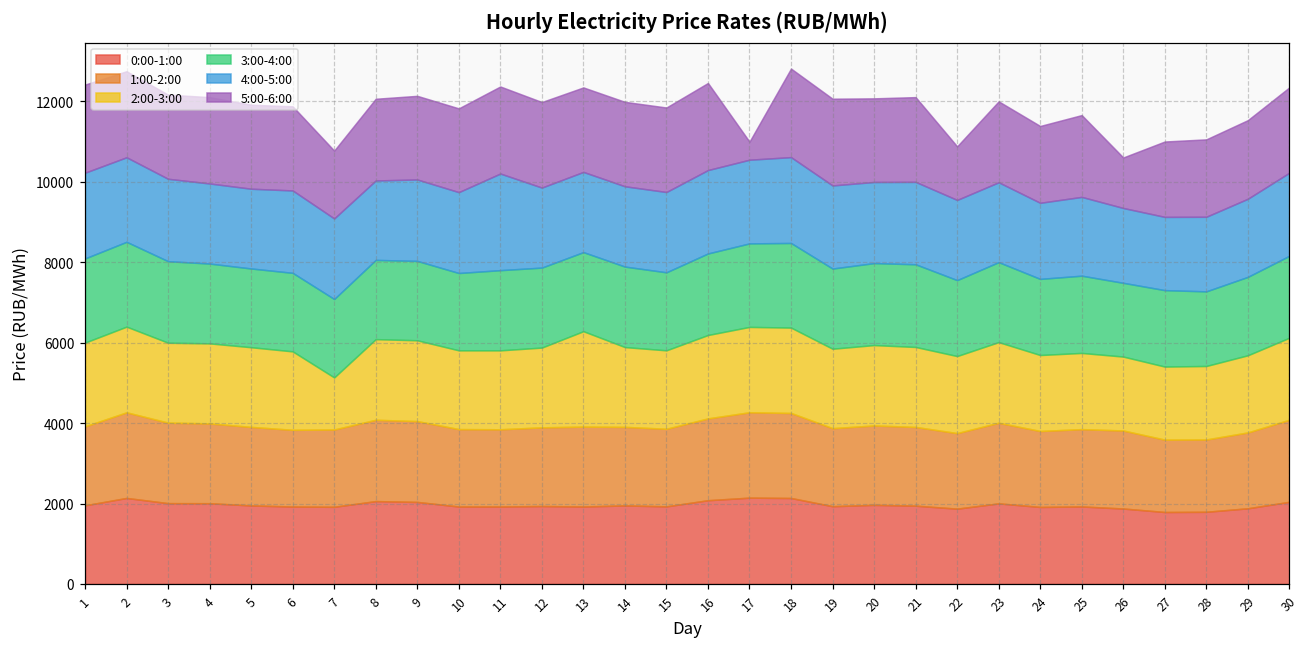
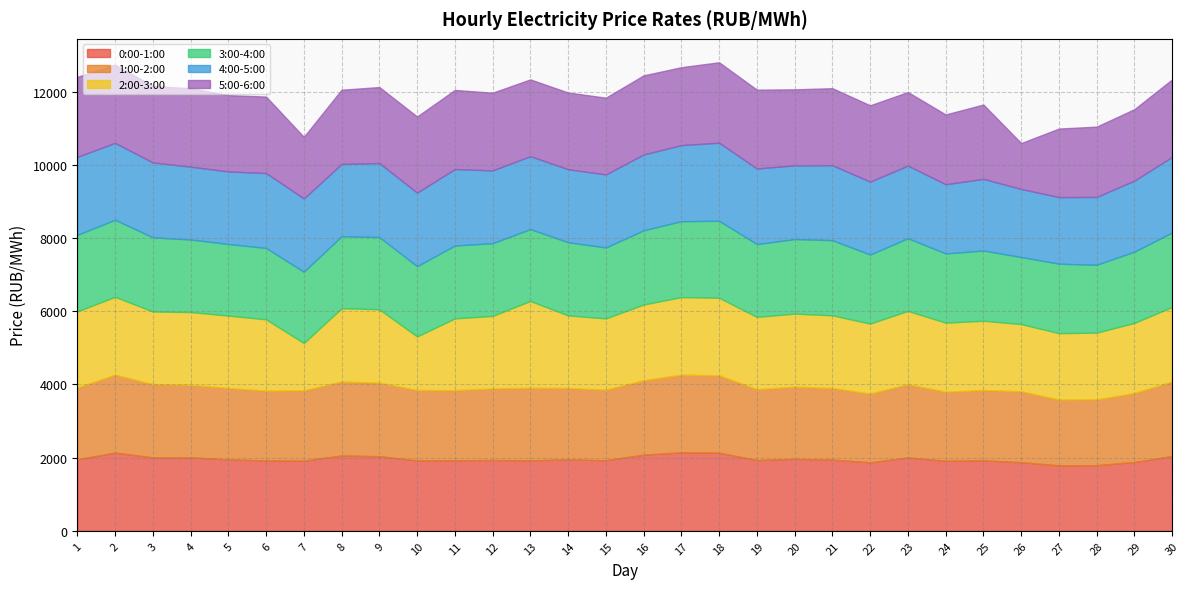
  {
    "2:00-3:00": {
      "1": 2100,
      "2": 2100,
      "3": 2000,
      "4": 2000,
      "5": 2000,
      "6": 1900,
      "7": 1300,
      "8": 2000,
      "9": 2000,
-     "10": 2000,
+     "10": 1500,
      "11": 2000,
      "12": 2000,
      "13": 2400,
      "14": 2000,
      "15": 2000,
      "16": 2100,
      "17": 2100,
      "18": 2100,
      "19": 2000,
      "20": 2000,
      "21": 2000,
      "22": 1900,
      "23": 2000,
      "24": 1900,
      "25": 1900,
      "26": 1800,
      "27": 1800,
      "28": 1800,
      "29": 1900,
      "30": 2000
    },
    "3:00-4:00": {
      "1": 2100,
      "2": 2100,
      "3": 2000,
      "4": 2000,
      "5": 2000,
      "6": 2000,
      "7": 1900,
      "8": 2000,
      "9": 2000,
      "10": 1900,
      "11": 2000,
      "12": 2000,
      "13": 2000,
      "14": 2000,
      "15": 1900,
      "16": 2000,
      "17": 2100,
      "18": 2100,
      "19": 2000,
      "20": 2000,
      "21": 2100,
      "22": 1900,
      "23": 2000,
      "24": 1900,
      "25": 1900,
      "26": 1800,
      "27": 1900,
      "28": 1900,
      "29": 1900,
      "30": 2000
    },
    "4:00-5:00": {
      "1": 2100,
      "2": 2100,
      "3": 2000,
      "4": 2000,
      "5": 2000,
      "6": 2000,
      "7": 2000,
      "8": 2000,
      "9": 2000,
      "10": 2000,
-     "11": 2400,
+     "11": 2100,
      "12": 2000,
      "13": 2000,
      "14": 2000,
      "15": 2000,
      "16": 2100,
      "17": 2100,
      "18": 2100,
      "19": 2100,
      "20": 2000,
      "21": 2000,
      "22": 2000,
      "23": 2000,
      "24": 1900,
      "25": 2000,
      "26": 1900,
      "27": 1800,
      "28": 1900,
      "29": 1900,
      "30": 2100
    },
    "5:00-6:00": {
      "1": 2200,
      "5": 2100,
      "6": 2100,
      "7": 1700,
      "8": 2000,
      "9": 2100,
      "10": 2100,
      "11": 2200,
      "12": 2100,
      "13": 2100,
      "14": 2100,
      "15": 2100,
      "16": 2200,
-     "17": 400,
+     "17": 2100,
      "18": 2200,
      "19": 2200,
      "20": 2100,
      "21": 2100,
-     "22": 1300,
+     "22": 2100,
      "23": 2000,
      "24": 1900,
      "25": 2000,
      "26": 1300,
      "27": 1900,
      "28": 1900,
      "29": 2000,
      "30": 2100
    }
  }
